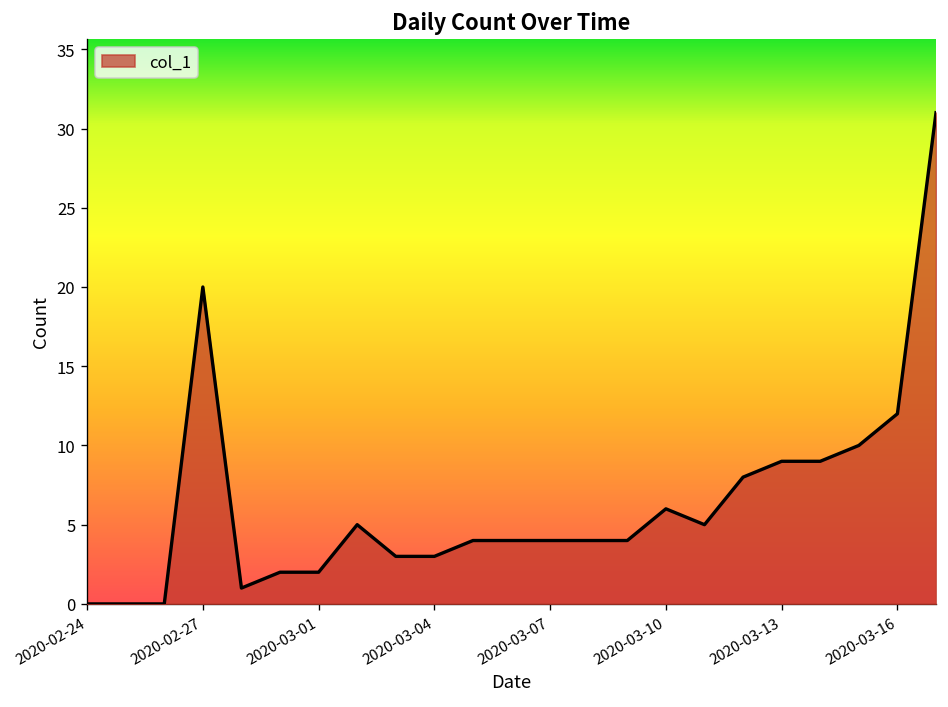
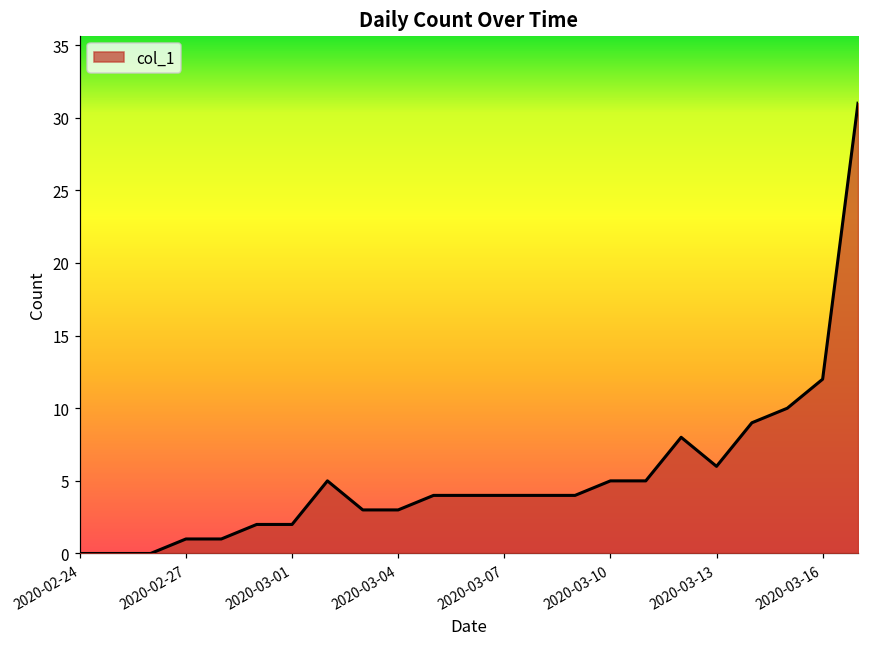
  {
    "2020-02-24": 0,
-   "2020-02-27": 20,
+   "2020-02-27": 1,
    "2020-03-01": 2,
    "2020-03-04": 3,
    "2020-03-07": 4,
-   "2020-03-10": 6,
-   "2020-03-13": 9,
+   "2020-03-10": 5,
+   "2020-03-13": 6,
    "2020-03-16": 12
  }
